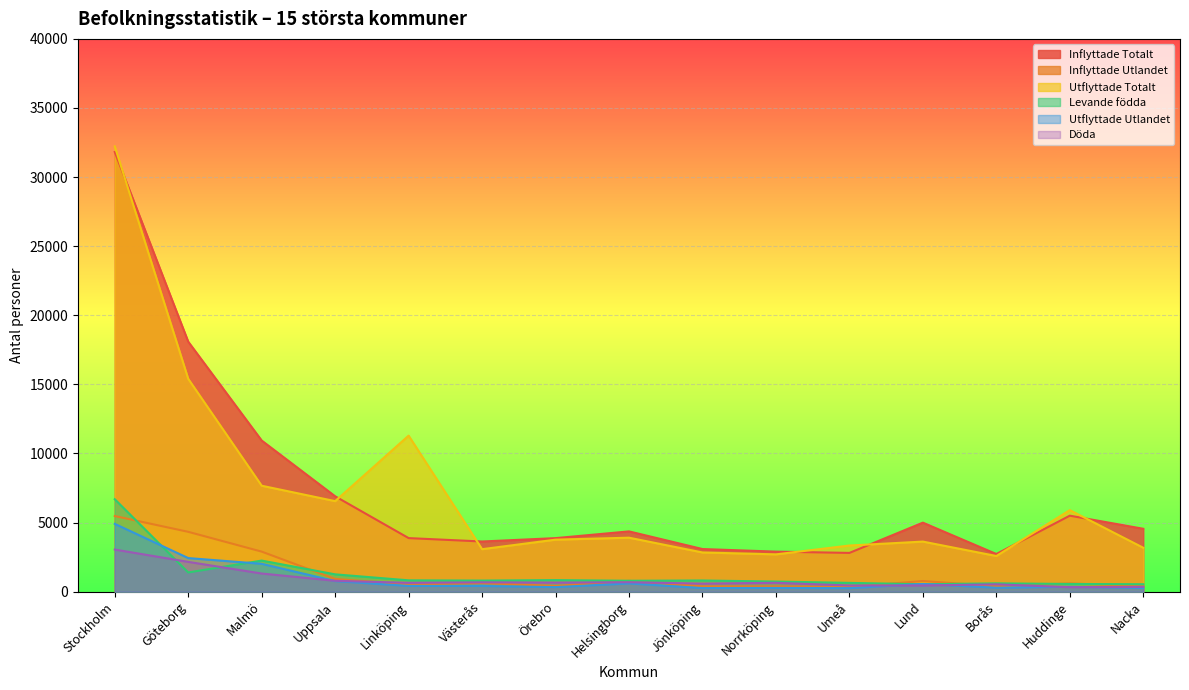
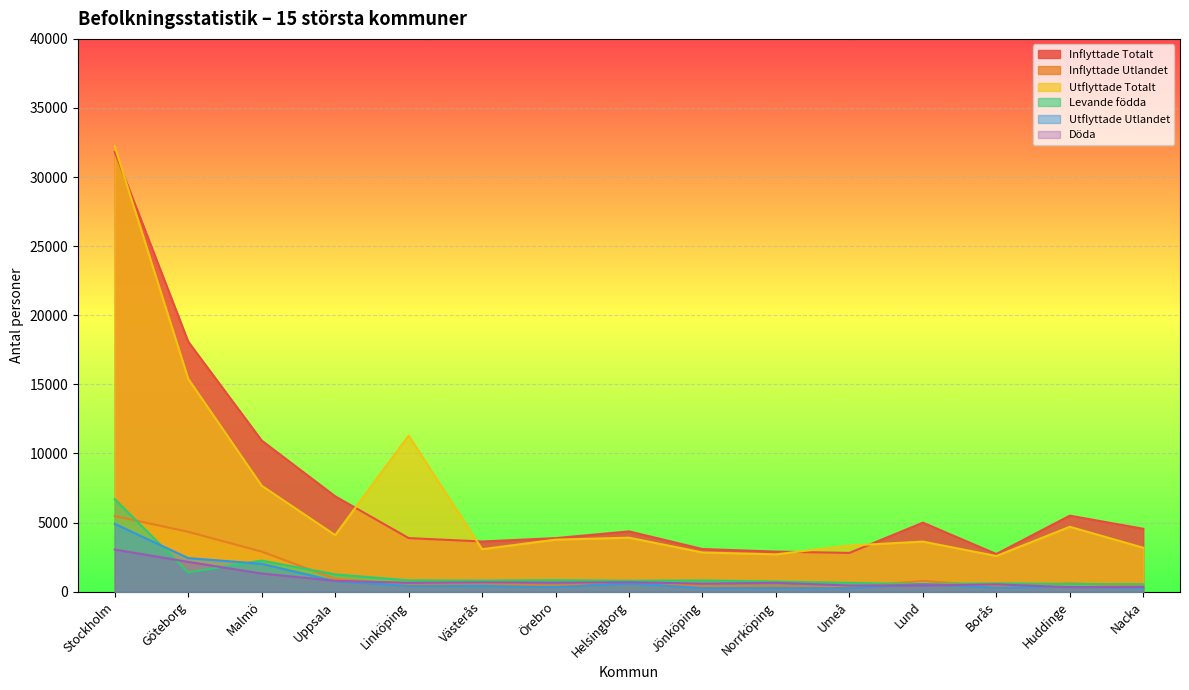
  {
    "Utflyttade Totalt": {
      "Stockholm": 32200,
      "Göteborg": 15400,
      "Malmö": 7700,
-     "Uppsala": 6600,
+     "Uppsala": 4100,
      "Linköping": 11300,
      "Västerås": 3100,
      "Helsingborg": 3900,
      "Jönköping": 2800,
      "Norrköping": 2700,
      "Umeå": 3300,
      "Lund": 3600,
-     "Huddinge": 5900,
+     "Huddinge": 4700,
      "Nacka": 3200
    },
    "Levande födda": {
      "Stockholm": 6700,
      "Göteborg": 1400,
      "Malmö": 2300,
      "Uppsala": 1300,
      "Jönköping": 800,
      "Umeå": 600
    },
    "Utflyttade Utlandet": {
      "Stockholm": 4900,
      "Göteborg": 2400,
      "Malmö": 2000,
      "Västerås": 400
    },
    "Döda": {
      "Stockholm": 3000,
      "Göteborg": 2200,
      "Malmö": 1300,
      "Jönköping": 600
    }
  }
